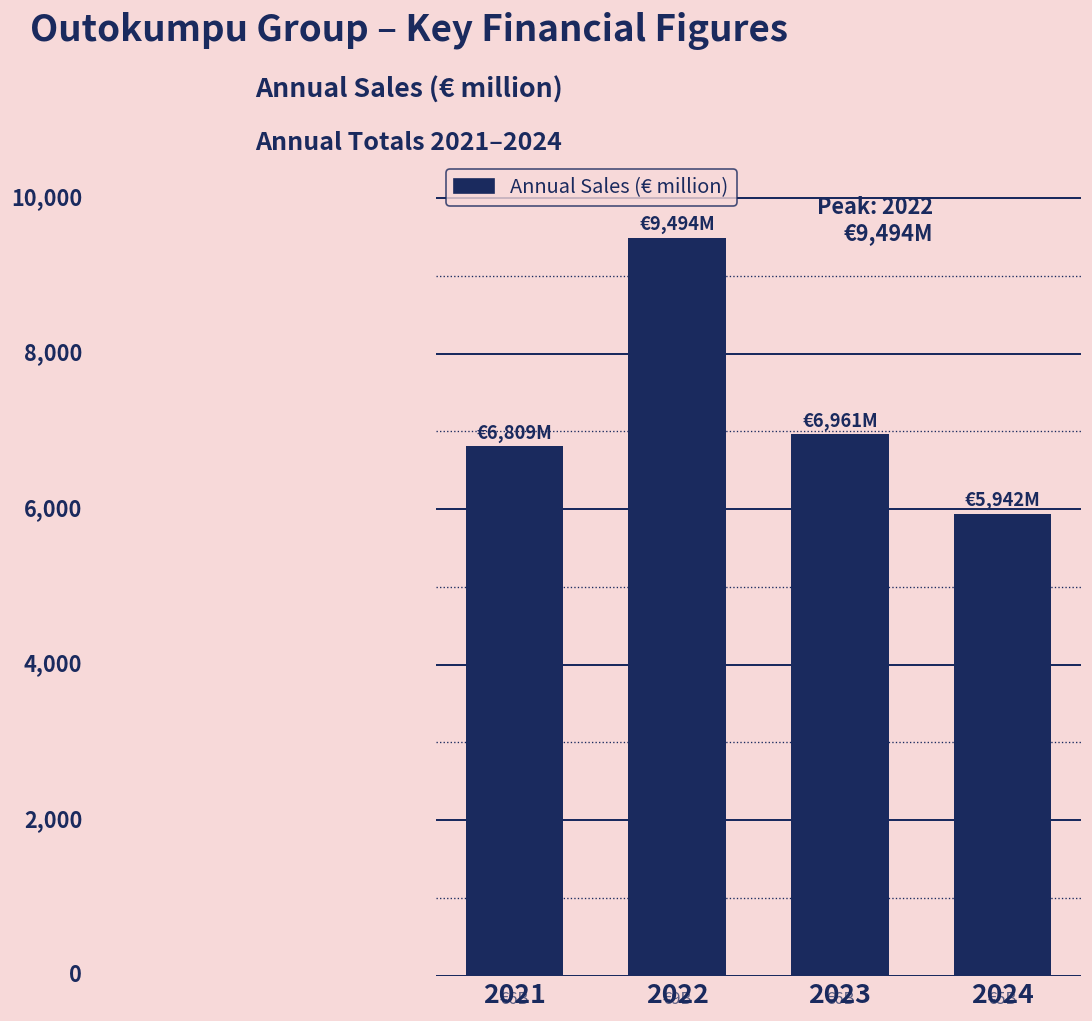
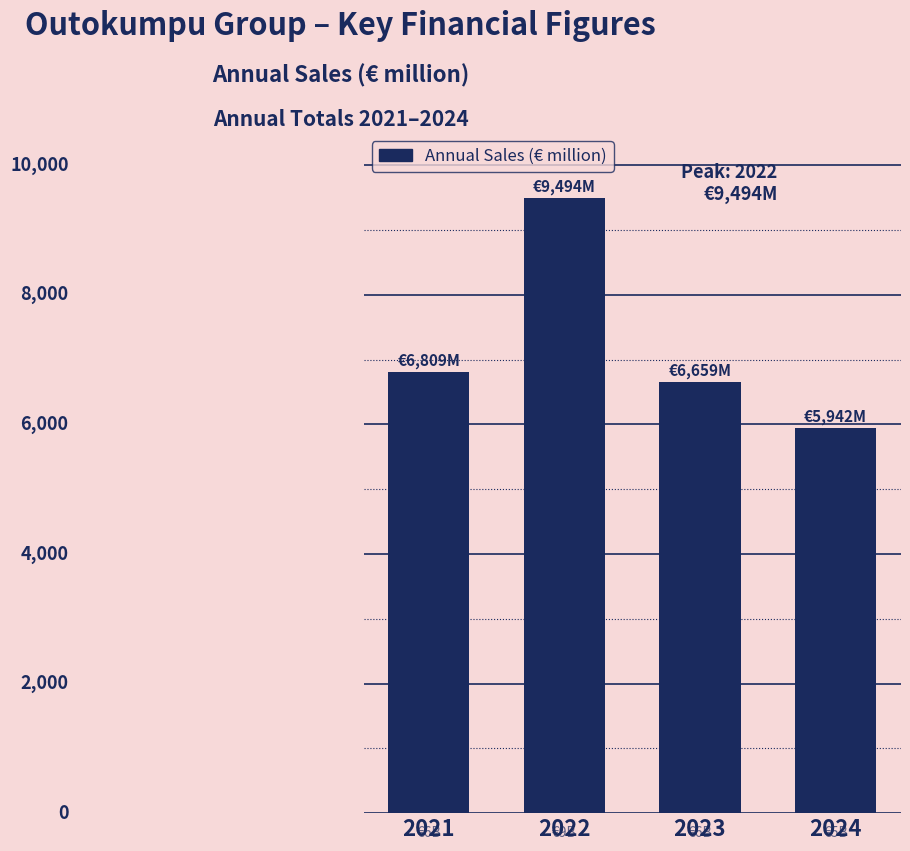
  {
    "2021": "€6,809M",
    "2022": "€9,494M",
-   "2023": "€6,961M",
+   "2023": "€6,659M",
    "2024": "€5,942M"
  }
